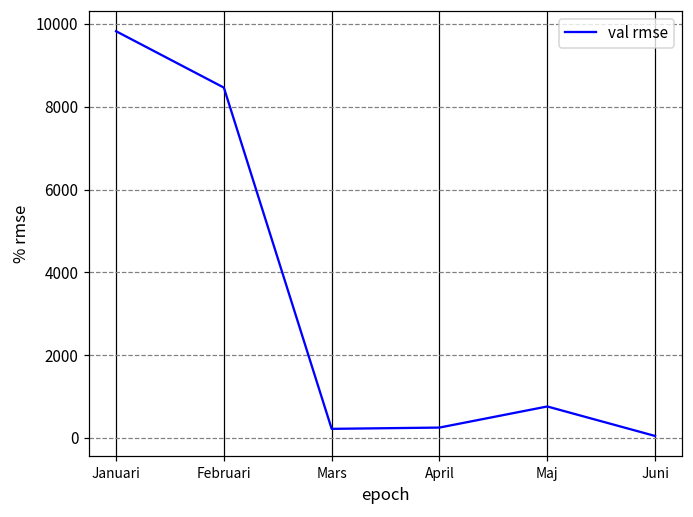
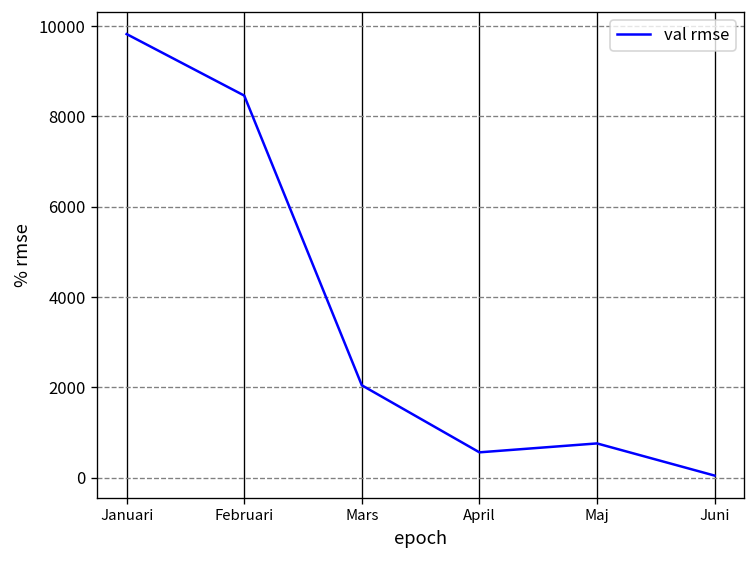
  {
    "Januari": 9800,
    "Februari": 8500,
-   "Mars": 200,
-   "April": 200,
+   "Mars": 2000,
+   "April": 600,
    "Maj": 800,
    "Juni": 0
  }
